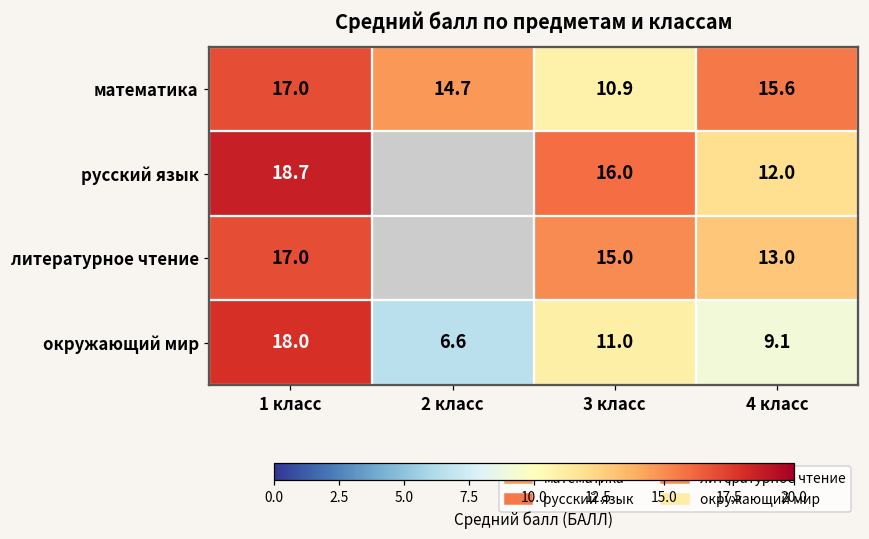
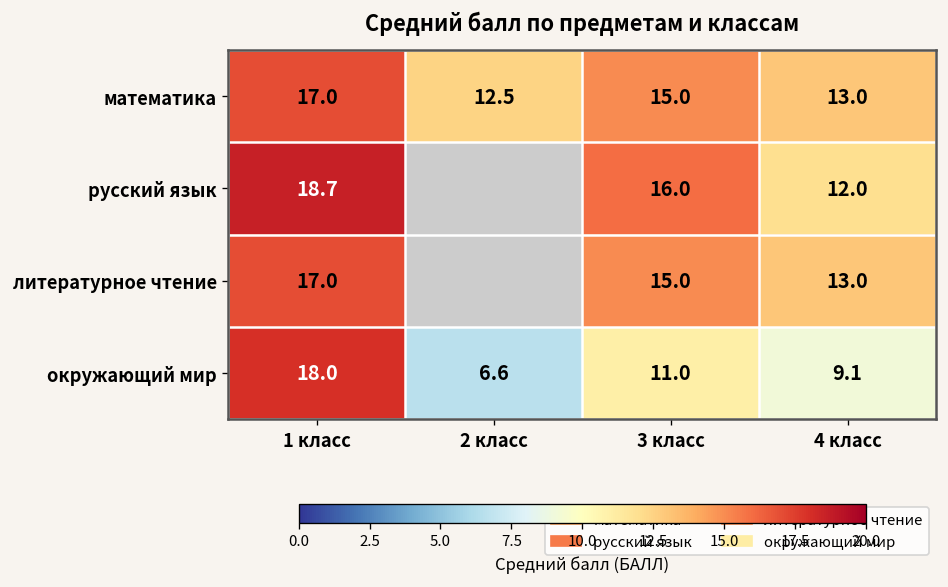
  {
    "математика": {
      "1 класс": 17.0,
-     "2 класс": 14.7,
-     "3 класс": 10.9,
-     "4 класс": 15.6
+     "2 класс": 12.5,
+     "3 класс": 15.0,
+     "4 класс": 13.0
    },
    "русский язык": {
      "1 класс": 18.7,
      "3 класс": 16.0,
      "4 класс": 12.0
    },
    "литературное чтение": {
      "1 класс": 17.0,
      "3 класс": 15.0,
      "4 класс": 13.0
    },
    "окружающий мир": {
      "1 класс": 18.0,
      "2 класс": 6.6,
      "3 класс": 11.0,
      "4 класс": 9.1
    }
  }
